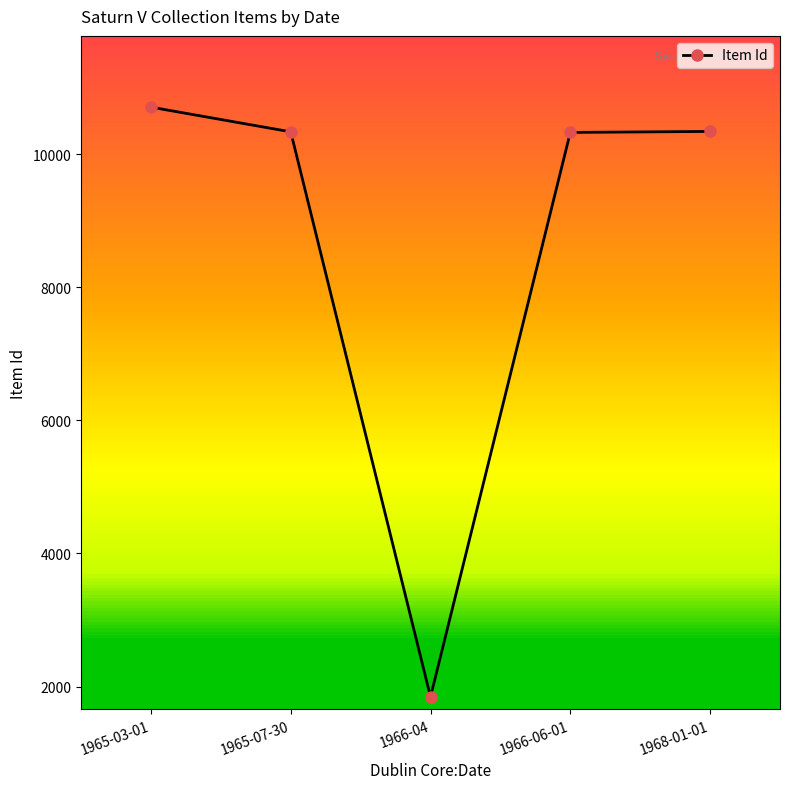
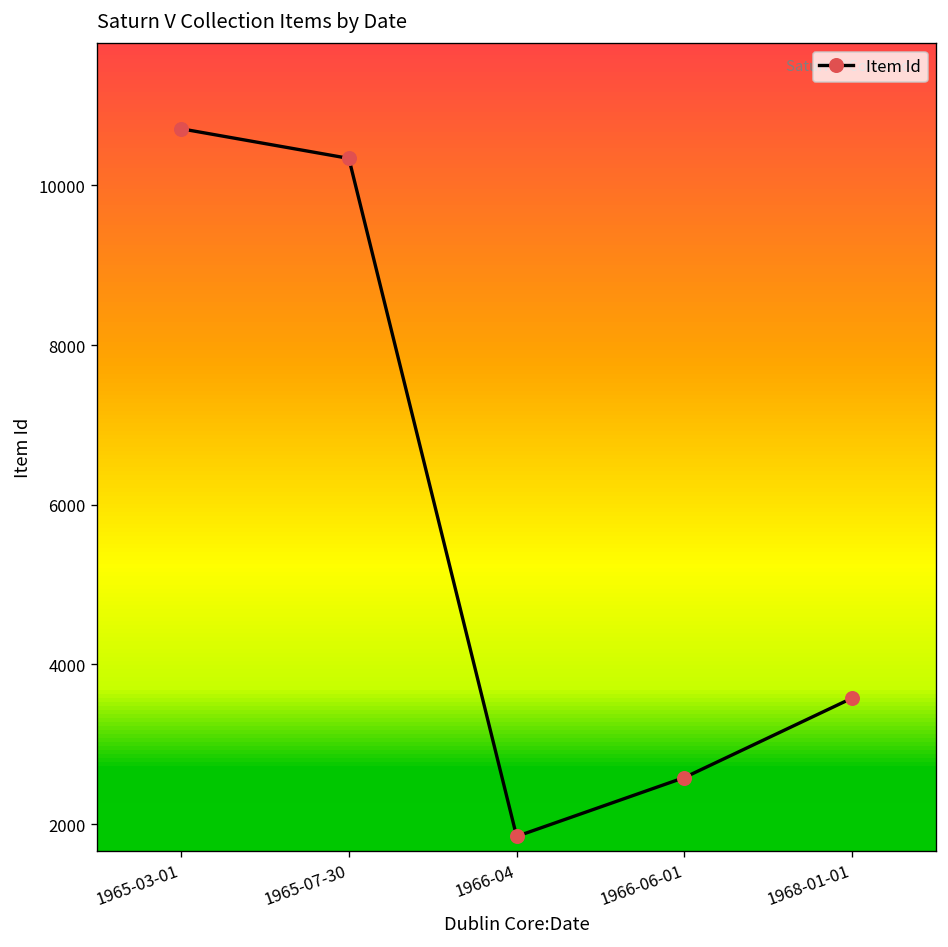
  {
    "Item Id": {
      "1965-03-01": 10700,
      "1965-07-30": 10300,
      "1966-04": 1800,
-     "1966-06-01": 10300,
-     "1968-01-01": 10300
+     "1966-06-01": 2600,
+     "1968-01-01": 3600
    }
  }
